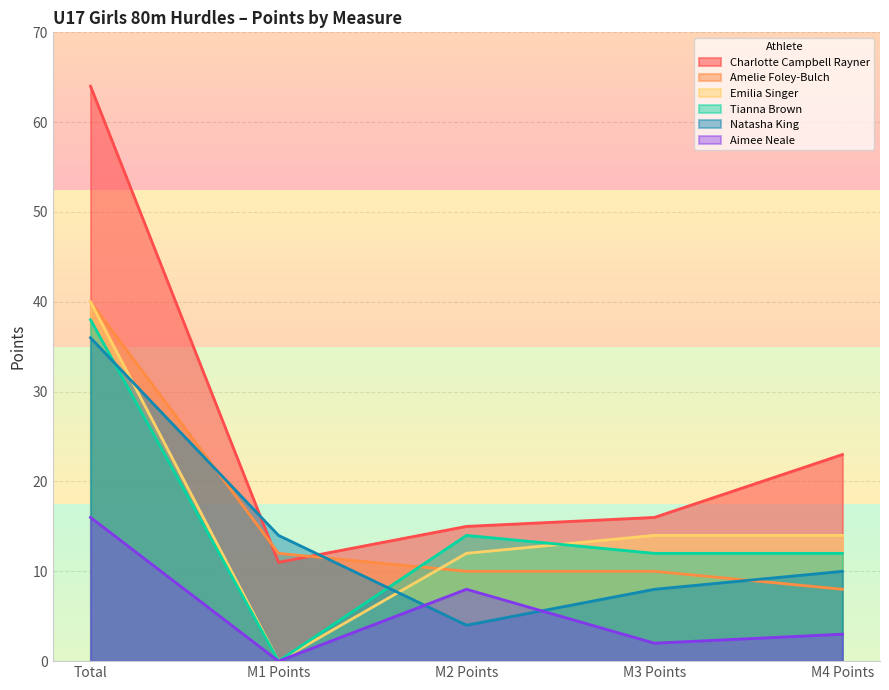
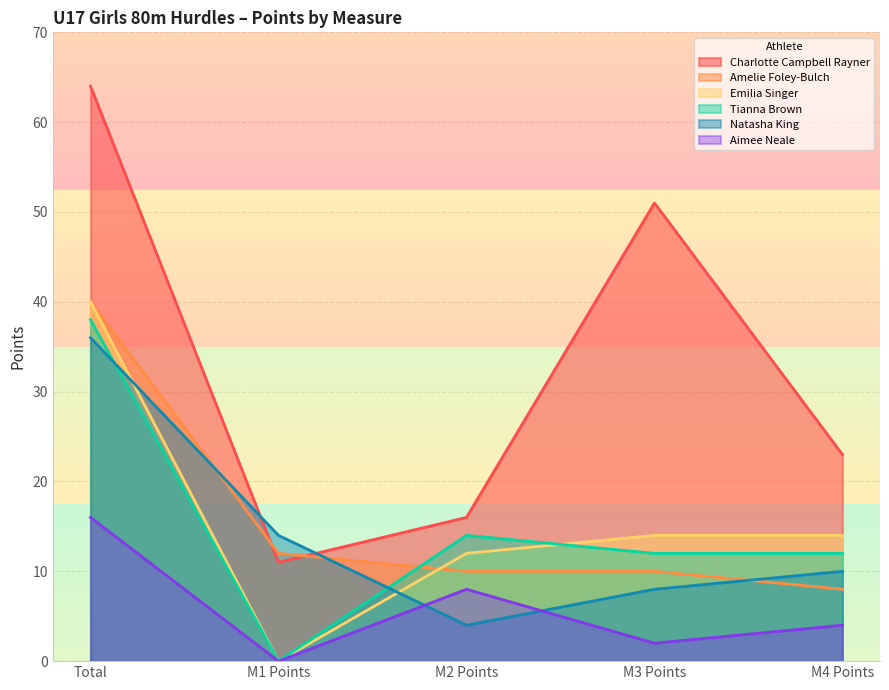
  {
    "Charlotte Campbell Rayner": {
      "Total": 64,
      "M1 Points": 11,
-     "M2 Points": 15,
-     "M3 Points": 16,
+     "M2 Points": 16,
+     "M3 Points": 51,
      "M4 Points": 23
    },
    "Aimee Neale": {
      "Total": 16,
      "M2 Points": 8,
      "M3 Points": 2,
-     "M4 Points": 3
+     "M4 Points": 4
    }
  }
